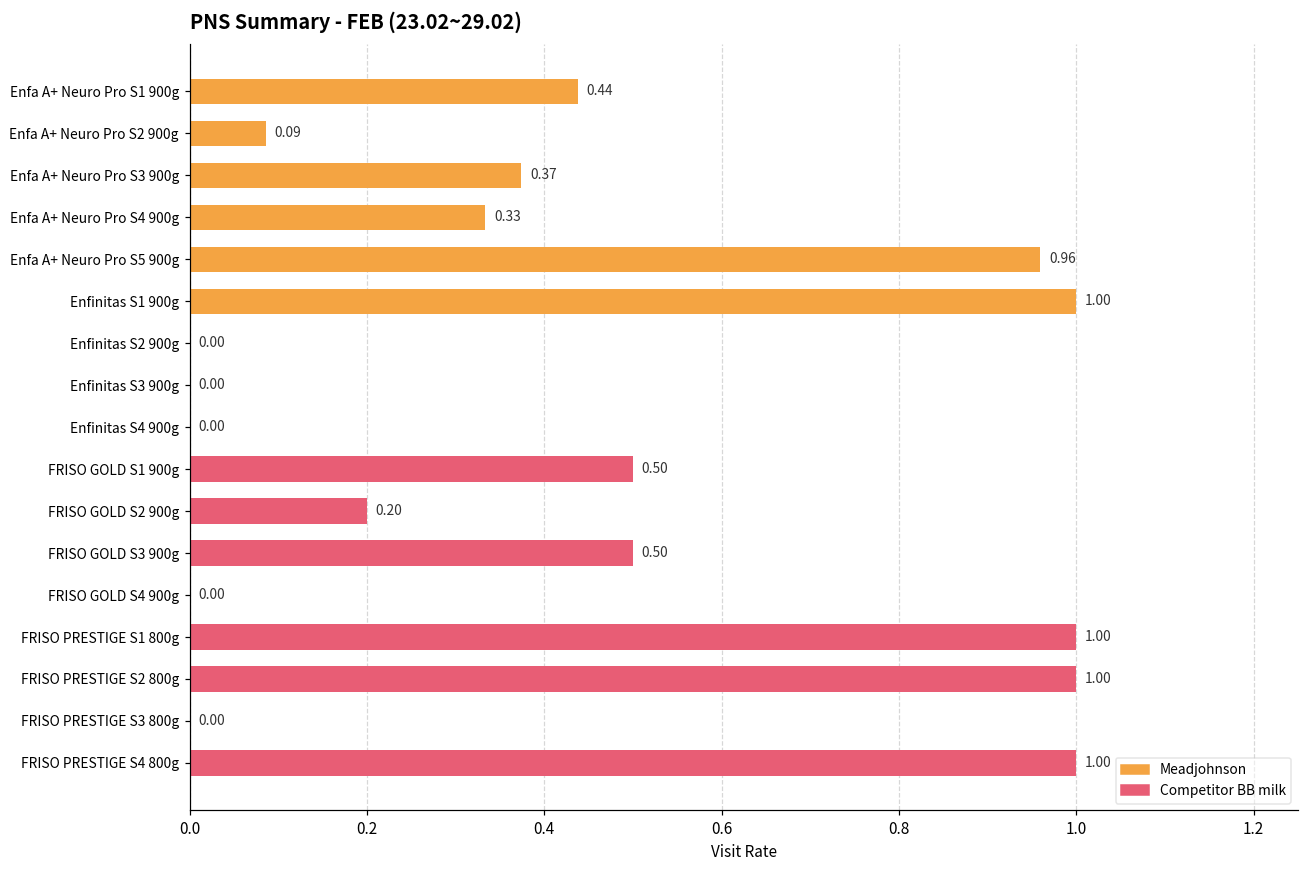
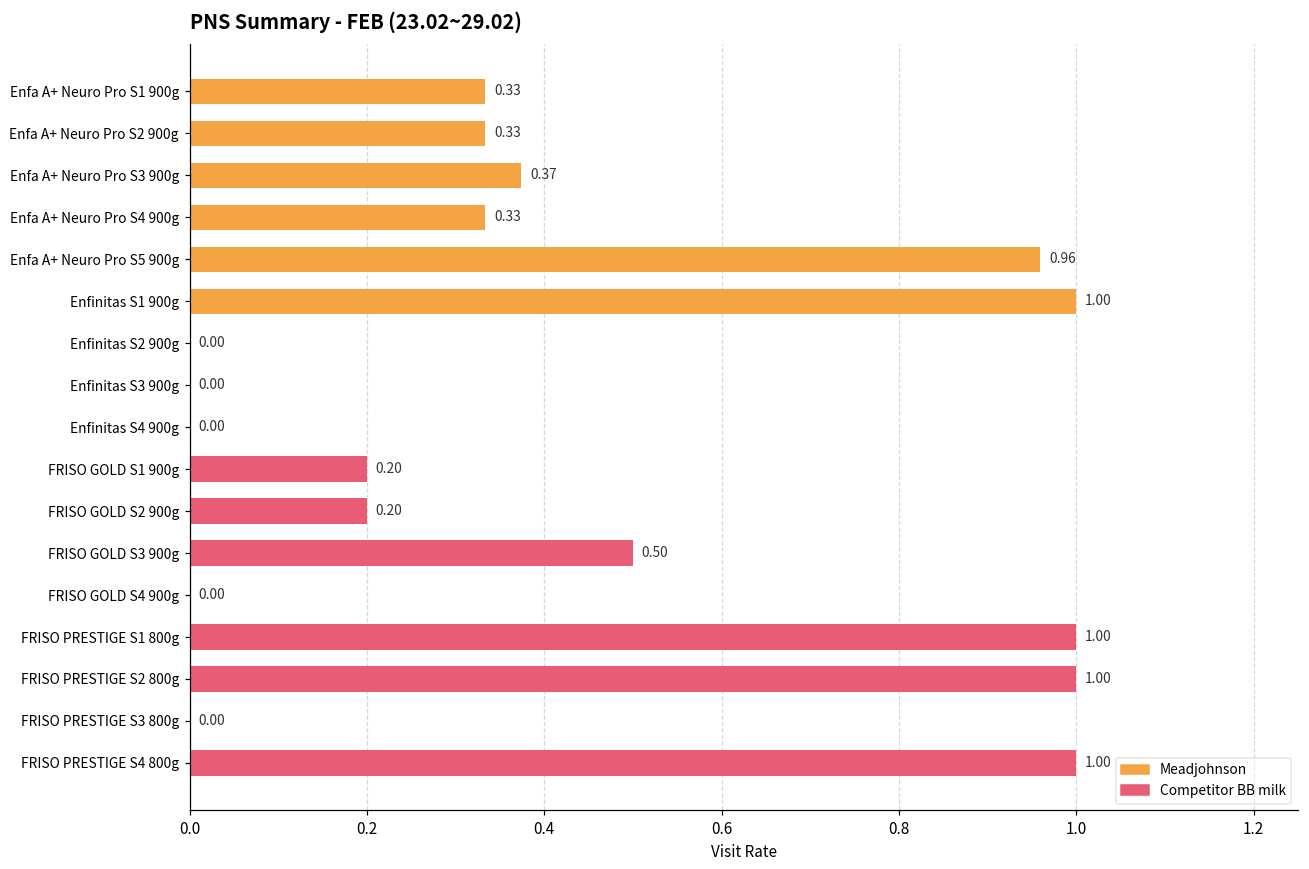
  {
-   "Enfa A+ Neuro Pro S1 900g": 0.44,
-   "Enfa A+ Neuro Pro S2 900g": 0.09,
+   "Enfa A+ Neuro Pro S1 900g": 0.33,
+   "Enfa A+ Neuro Pro S2 900g": 0.33,
    "Enfa A+ Neuro Pro S3 900g": 0.37,
    "Enfa A+ Neuro Pro S4 900g": 0.33,
    "Enfa A+ Neuro Pro S5 900g": 0.96,
    "Enfinitas S1 900g": 1.00,
    "Enfinitas S2 900g": 0.00,
    "Enfinitas S3 900g": 0.00,
    "Enfinitas S4 900g": 0.00,
-   "FRISO GOLD S1 900g": 0.50,
+   "FRISO GOLD S1 900g": 0.20,
    "FRISO GOLD S2 900g": 0.20,
    "FRISO GOLD S3 900g": 0.50,
    "FRISO GOLD S4 900g": 0.00,
    "FRISO PRESTIGE S1 800g": 1.00,
    "FRISO PRESTIGE S2 800g": 1.00,
    "FRISO PRESTIGE S3 800g": 0.00,
    "FRISO PRESTIGE S4 800g": 1.00
  }
